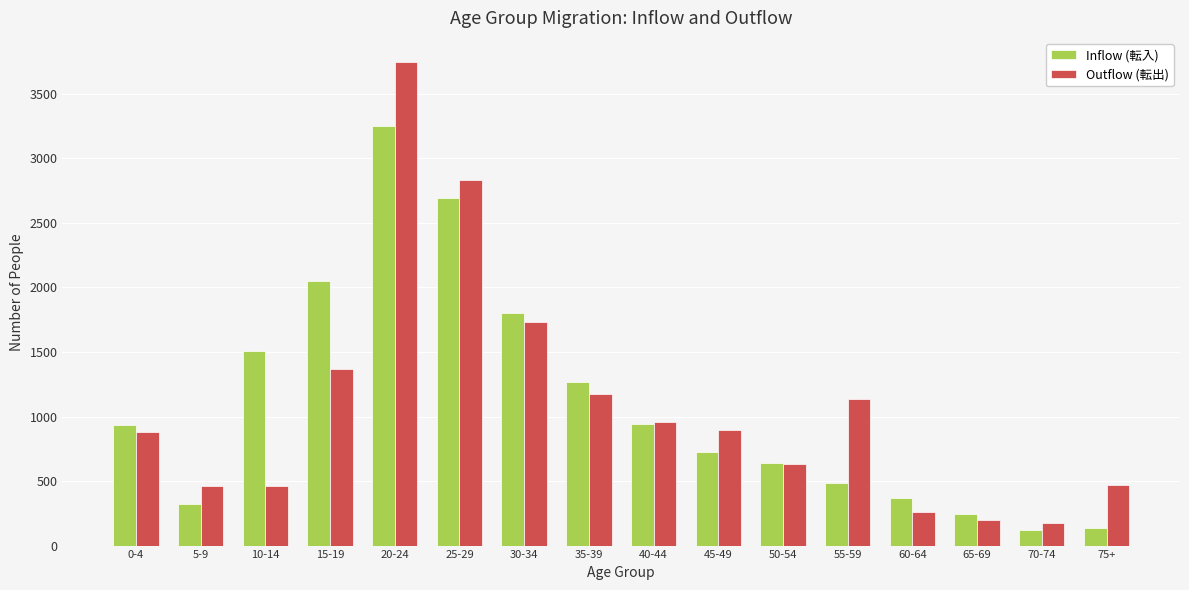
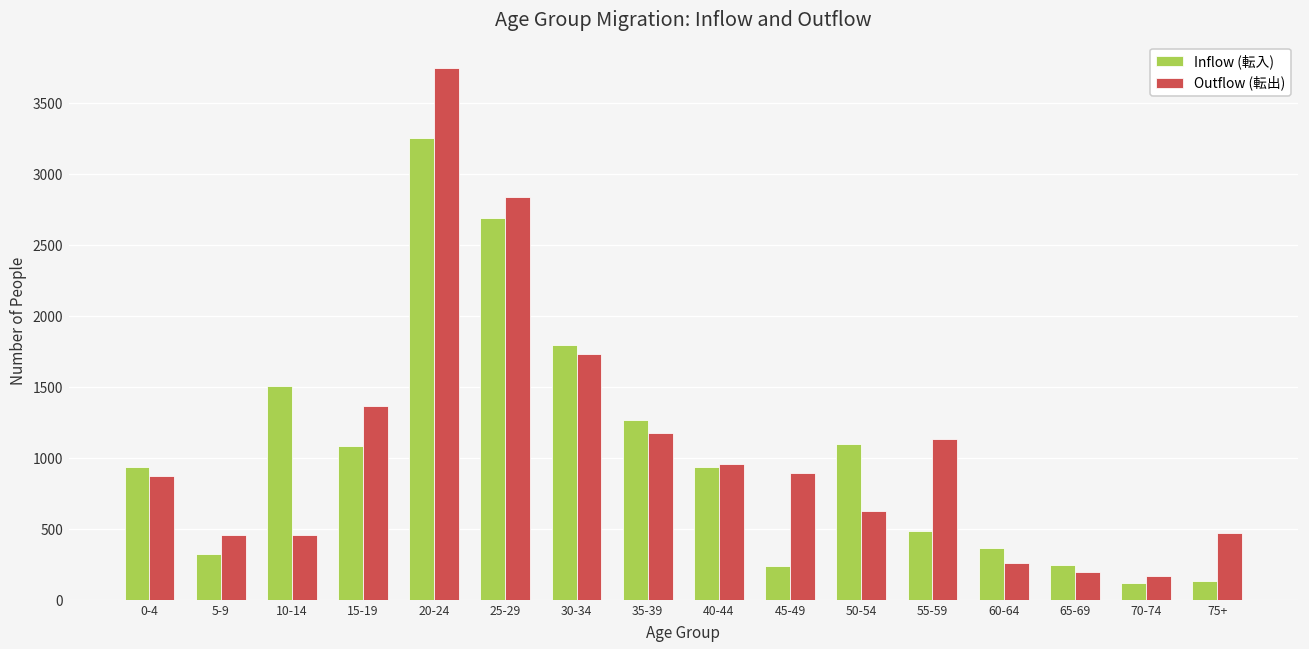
  {
    "Inflow (転入)": {
      "0-4": 940,
      "5-9": 320,
      "10-14": 1510,
-     "15-19": 2050,
+     "15-19": 1090,
      "20-24": 3250,
      "25-29": 2690,
      "30-34": 1800,
      "35-39": 1270,
      "40-44": 940,
-     "45-49": 730,
-     "50-54": 640,
+     "45-49": 240,
+     "50-54": 1100,
      "55-59": 490,
      "60-64": 370,
      "65-69": 250,
      "70-74": 120,
      "75+": 140
    },
    "Outflow (転出)": {
      "0-4": 880,
      "5-9": 460,
      "10-14": 460,
      "15-19": 1370,
      "20-24": 3750,
      "25-29": 2840,
      "30-34": 1740,
      "35-39": 1180,
      "40-44": 960,
      "45-49": 900,
      "50-54": 630,
      "55-59": 1140,
      "60-64": 260,
      "65-69": 200,
      "70-74": 170,
      "75+": 470
    }
  }
